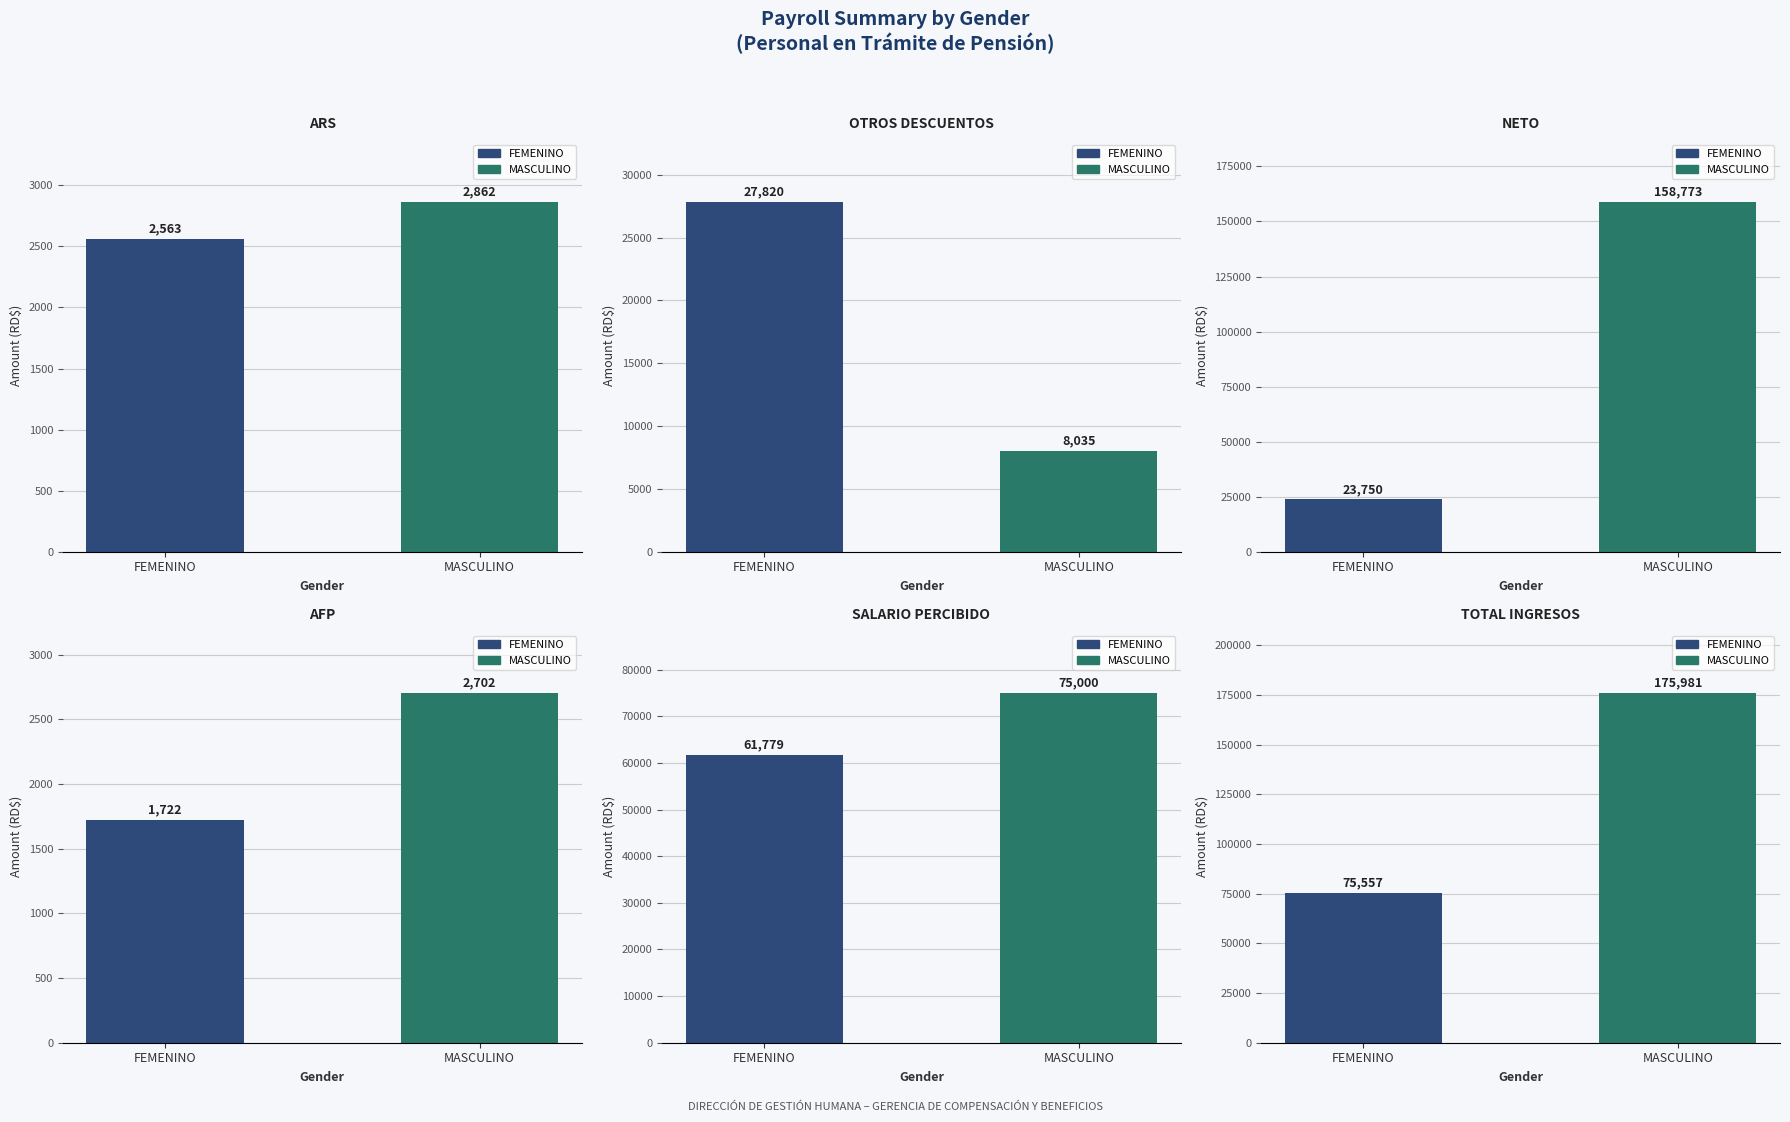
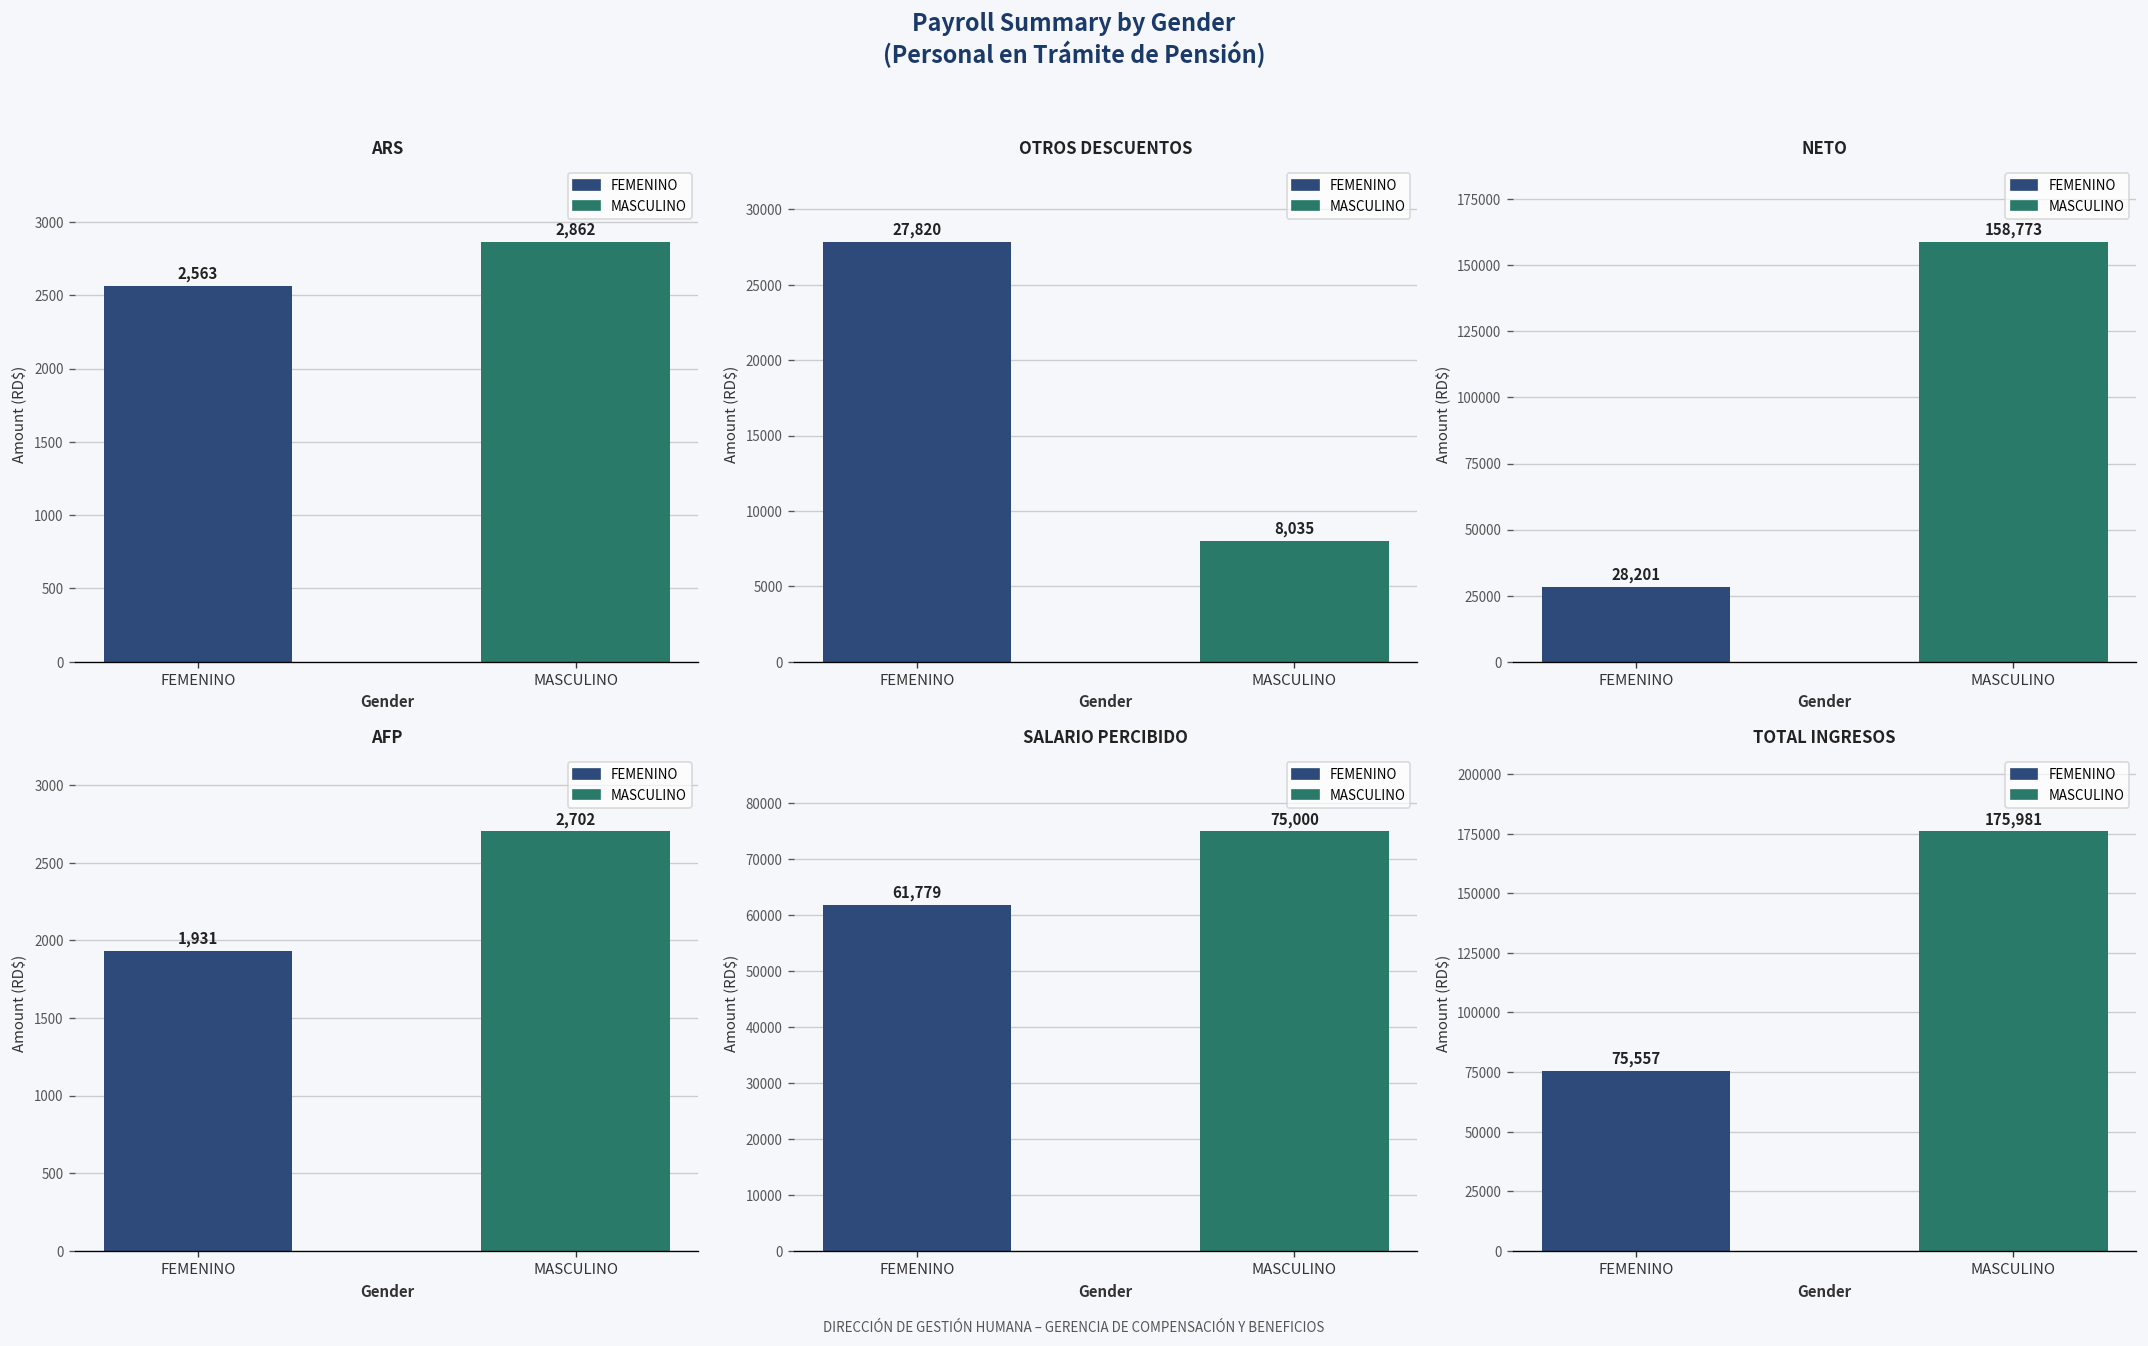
  {
    "ARS": {
      "FEMENINO": "2,563",
      "MASCULINO": "2,862"
    },
    "OTROS DESCUENTOS": {
      "FEMENINO": "27,820",
      "MASCULINO": "8,035"
    },
    "NETO": {
-     "FEMENINO": "23,750",
+     "FEMENINO": "28,201",
      "MASCULINO": "158,773"
    },
    "AFP": {
-     "FEMENINO": "1,722",
+     "FEMENINO": "1,931",
      "MASCULINO": "2,702"
    },
    "SALARIO PERCIBIDO": {
      "FEMENINO": "61,779",
      "MASCULINO": "75,000"
    },
    "TOTAL INGRESOS": {
      "FEMENINO": "75,557",
      "MASCULINO": "175,981"
    }
  }
